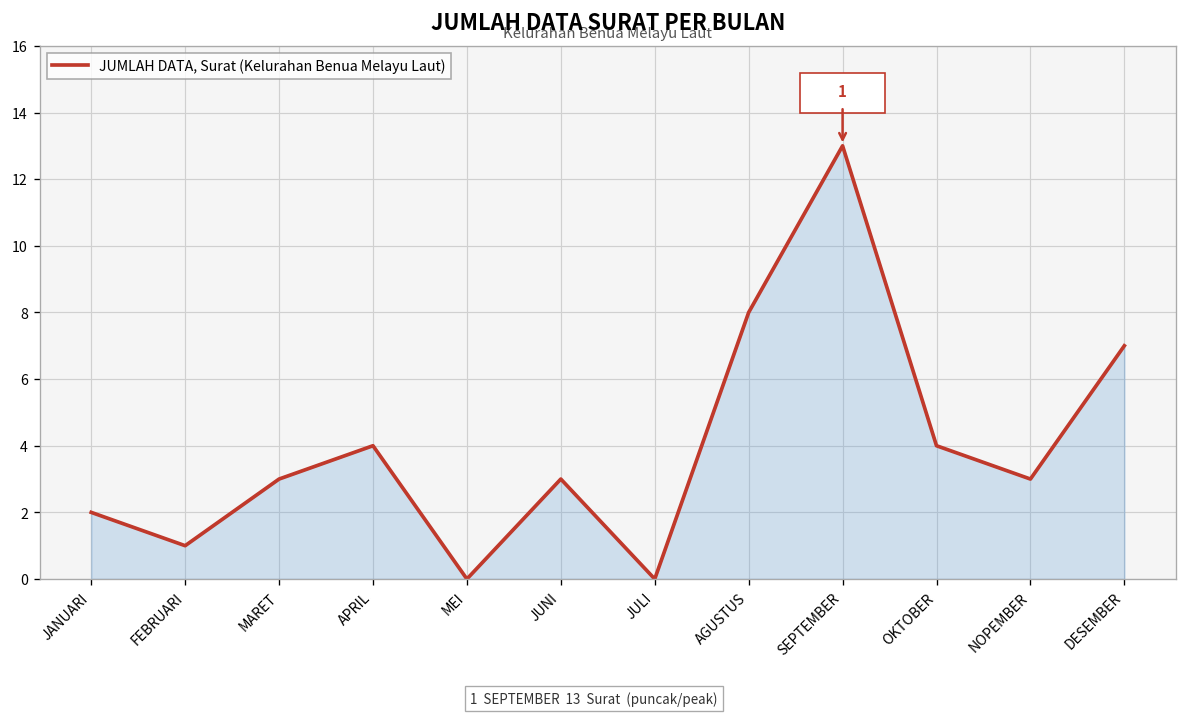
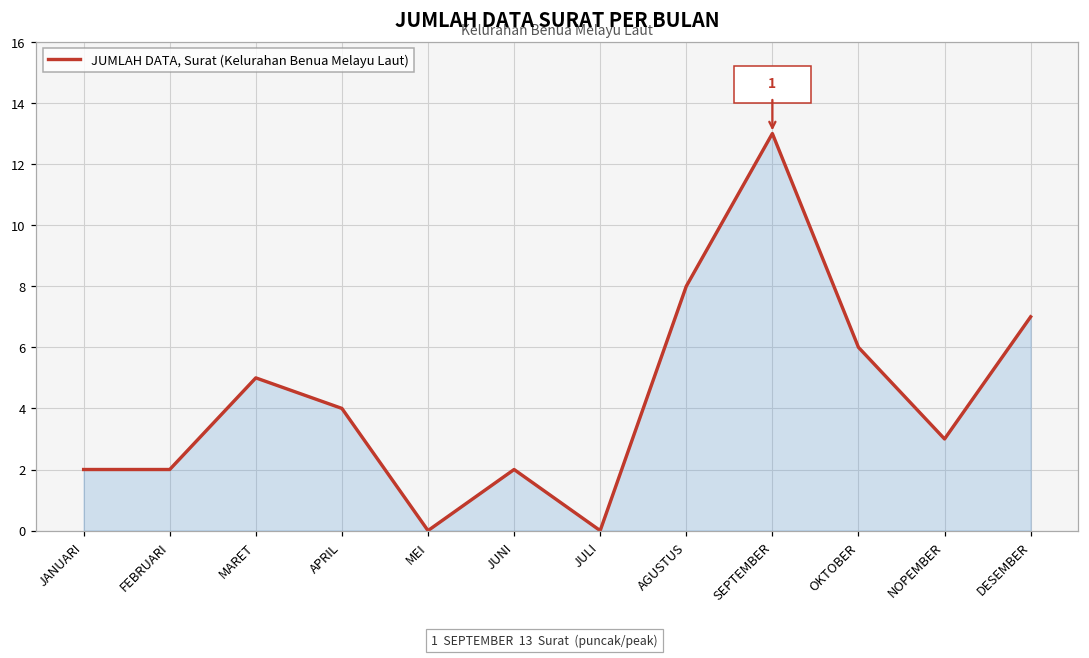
  {
    "JANUARI": 2,
-   "FEBRUARI": 1,
-   "MARET": 3,
+   "FEBRUARI": 2,
+   "MARET": 5,
    "APRIL": 4,
    "MEI": 0,
-   "JUNI": 3,
+   "JUNI": 2,
    "JULI": 0,
    "AGUSTUS": 8,
    "SEPTEMBER": 13,
-   "OKTOBER": 4,
+   "OKTOBER": 6,
    "NOPEMBER": 3,
    "DESEMBER": 7
  }
